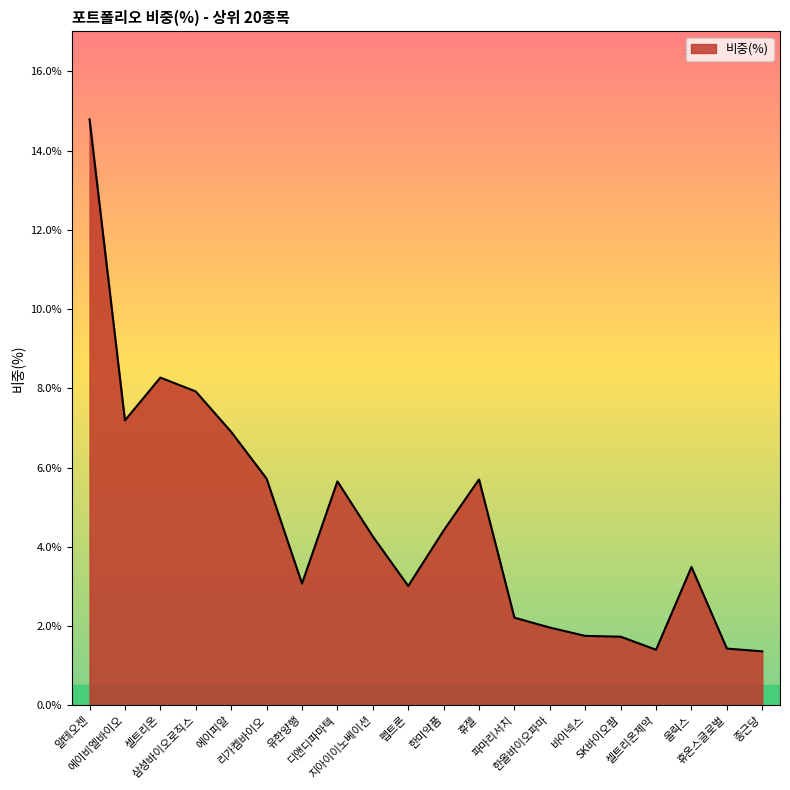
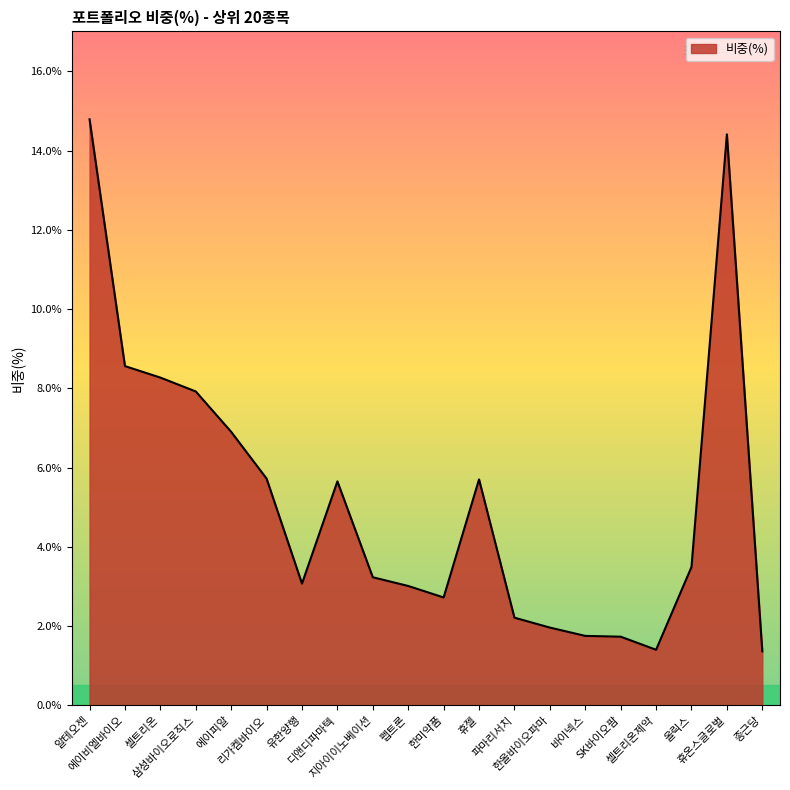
  {
    "알테오젠": "14.8%",
-   "에이비엘바이오": "7.2%",
+   "에이비엘바이오": "8.6%",
    "셀트리온": "8.3%",
    "삼성바이오로직스": "7.9%",
    "에이피알": "6.9%",
    "리가켐바이오": "5.7%",
    "유한양행": "3.1%",
    "디앤디파마텍": "5.7%",
-   "지아이이노베이션": "4.3%",
+   "지아이이노베이션": "3.2%",
    "펩트론": "3.0%",
-   "한미약품": "4.4%",
+   "한미약품": "2.7%",
    "휴젤": "5.7%",
    "파마리서치": "2.2%",
    "한올바이오파마": "2.0%",
    "바이넥스": "1.8%",
    "SK바이오팜": "1.7%",
    "셀트리온제약": "1.4%",
    "올릭스": "3.5%",
-   "휴온스글로벌": "1.4%",
+   "휴온스글로벌": "14.4%",
    "종근당": "1.4%"
  }
